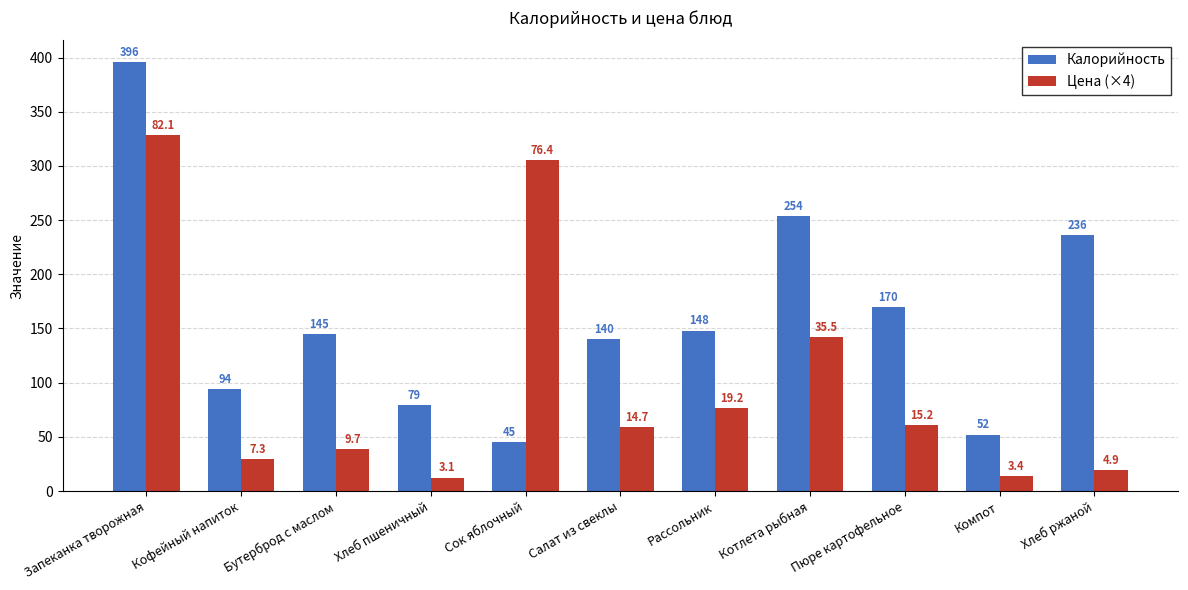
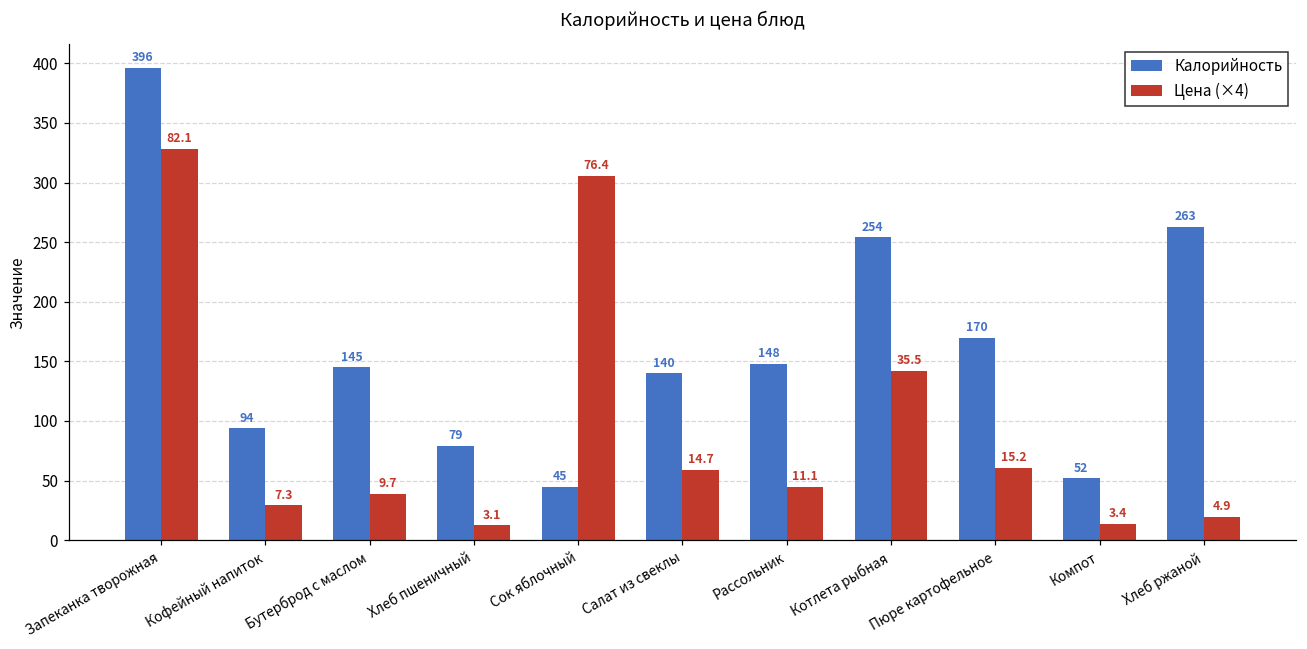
  {
    "Калорийность": {
      "Запеканка творожная": 396,
      "Кофейный напиток": 94,
      "Бутерброд с маслом": 145,
      "Хлеб пшеничный": 79,
      "Сок яблочный": 45,
      "Салат из свеклы": 140,
      "Рассольник": 148,
      "Котлета рыбная": 254,
      "Пюре картофельное": 170,
      "Компот": 52,
-     "Хлеб ржаной": 236
+     "Хлеб ржаной": 263
    },
    "Цена (×4)": {
-     "Рассольник": 19.2
+     "Рассольник": 11.1
    }
  }
